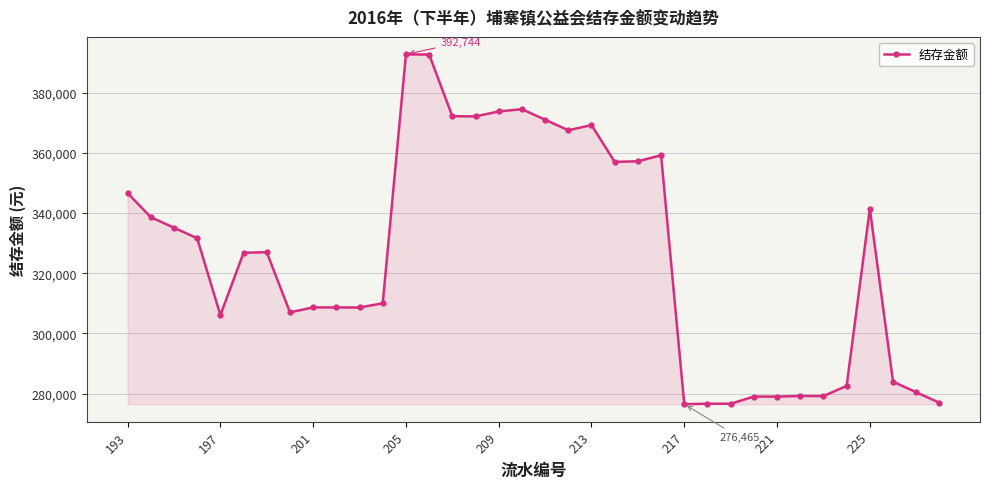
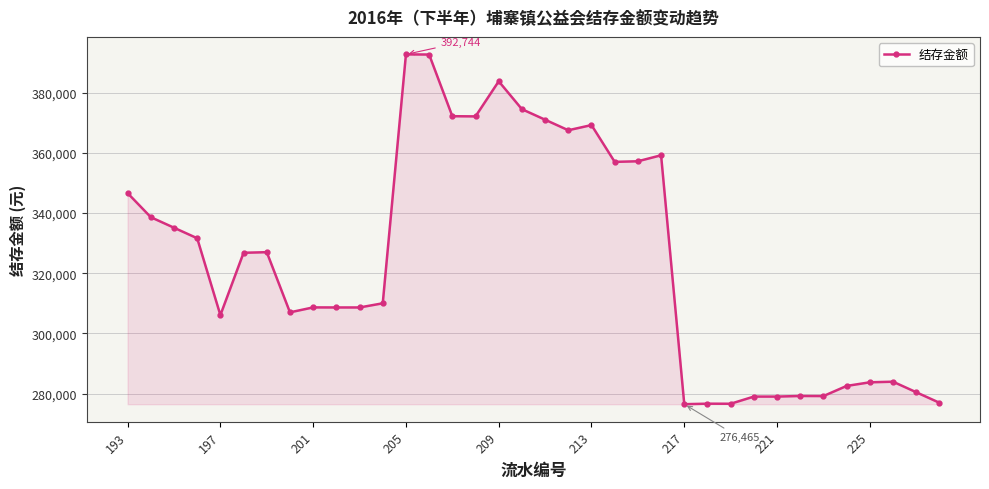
  {
    "193": "347,000",
    "197": "306,000",
    "201": "309,000",
    "205": "393,000",
-   "209": "374,000",
+   "209": "384,000",
    "213": "369,000",
    "221": "279,000",
-   "225": "341,000"
+   "225": "284,000"
  }
